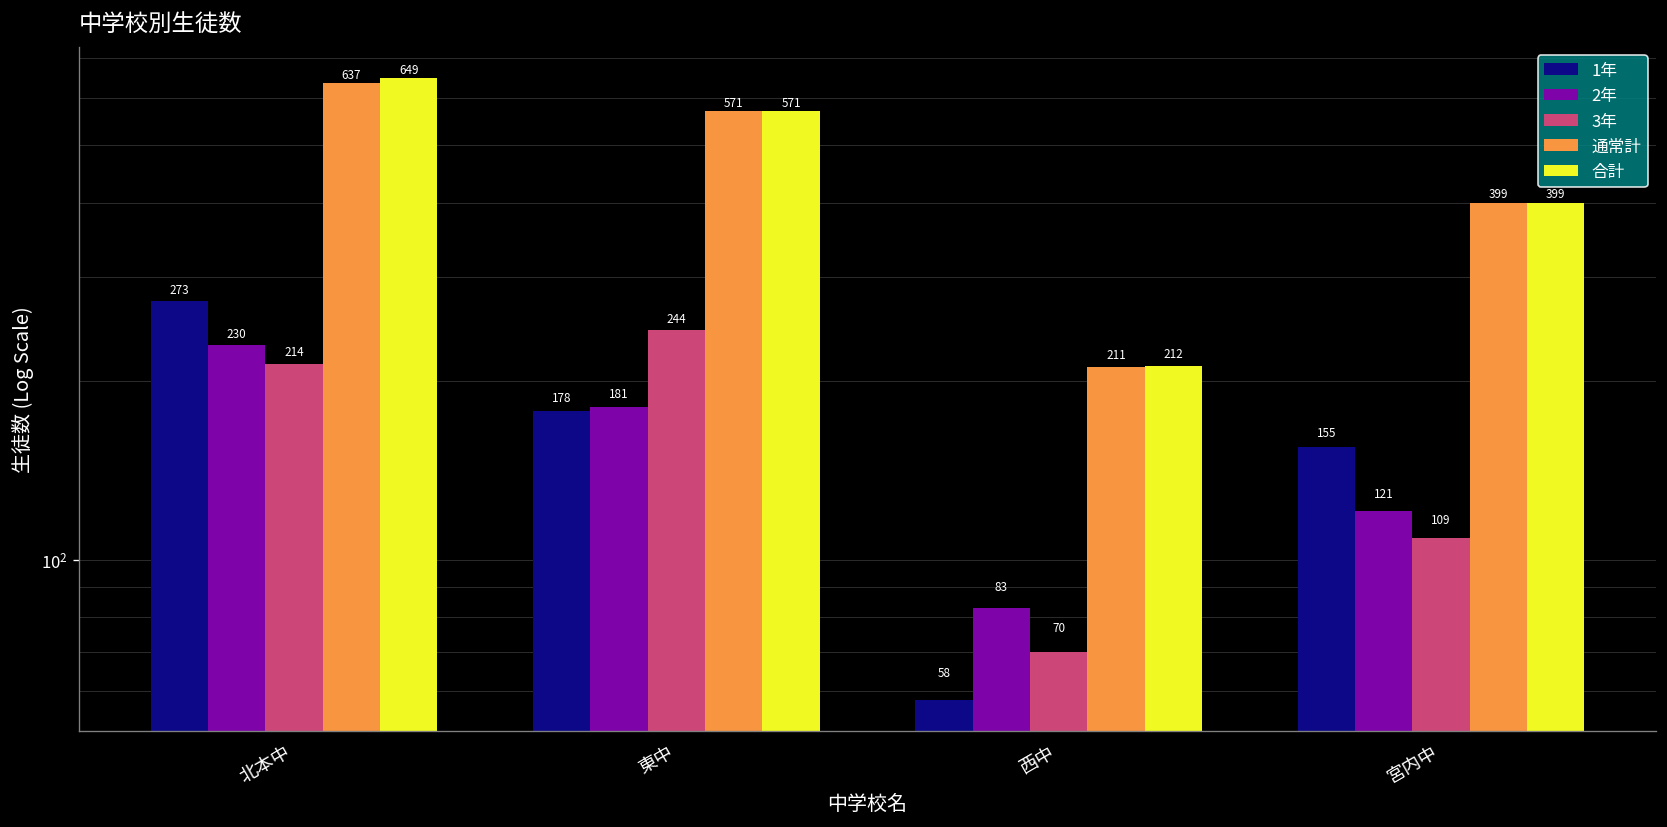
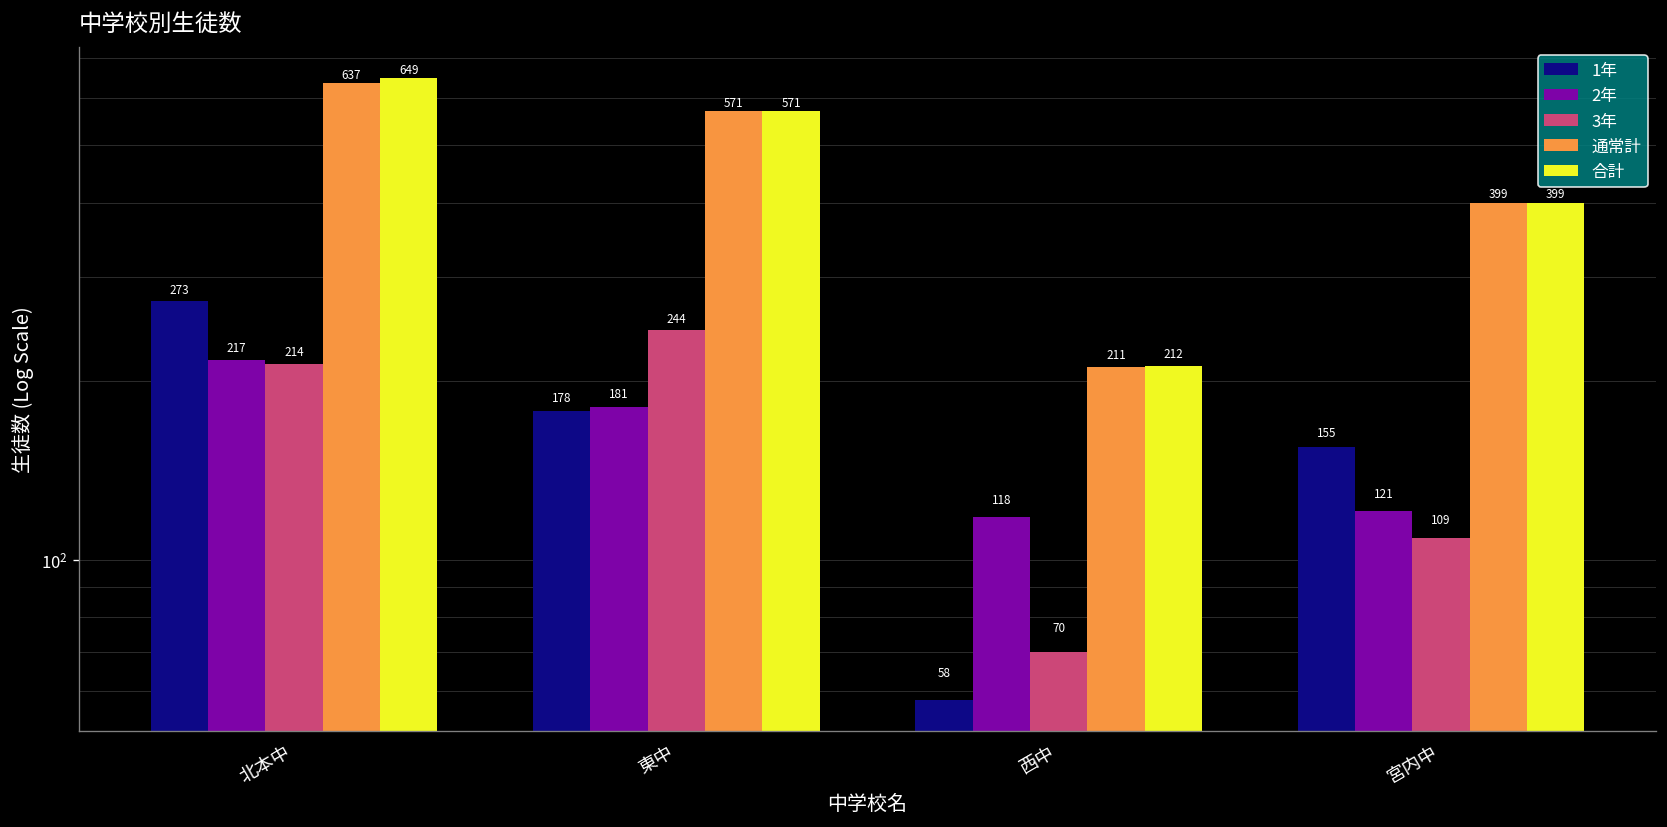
  {
    "1年": {
      "北本中": 273,
      "東中": 178,
      "西中": 58,
      "宮内中": 155
    },
    "2年": {
-     "北本中": 230,
+     "北本中": 217,
      "東中": 181,
-     "西中": 83,
+     "西中": 118,
      "宮内中": 121
    },
    "3年": {
      "北本中": 214,
      "東中": 244,
      "西中": 70,
      "宮内中": 109
    },
    "通常計": {
      "北本中": 637,
      "東中": 571,
      "西中": 211,
      "宮内中": 399
    },
    "合計": {
      "北本中": 649,
      "東中": 571,
      "西中": 212,
      "宮内中": 399
    }
  }
